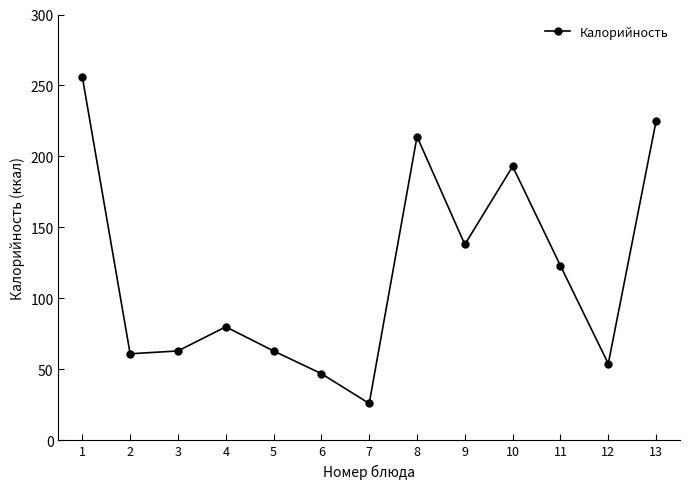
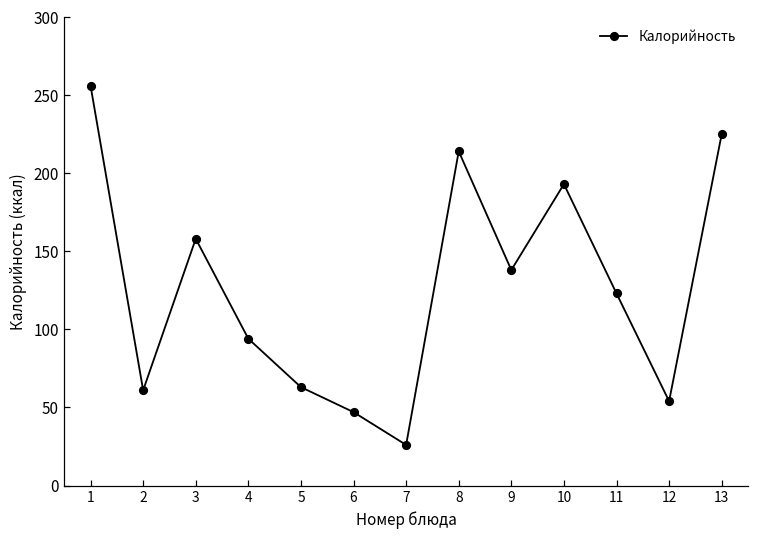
  {
    "1": 256,
    "2": 61,
-   "3": 63,
-   "4": 80,
+   "3": 158,
+   "4": 94,
    "5": 63,
    "6": 47,
    "7": 26,
    "8": 214,
    "9": 138,
    "10": 193,
    "11": 123,
    "12": 54,
    "13": 225
  }
